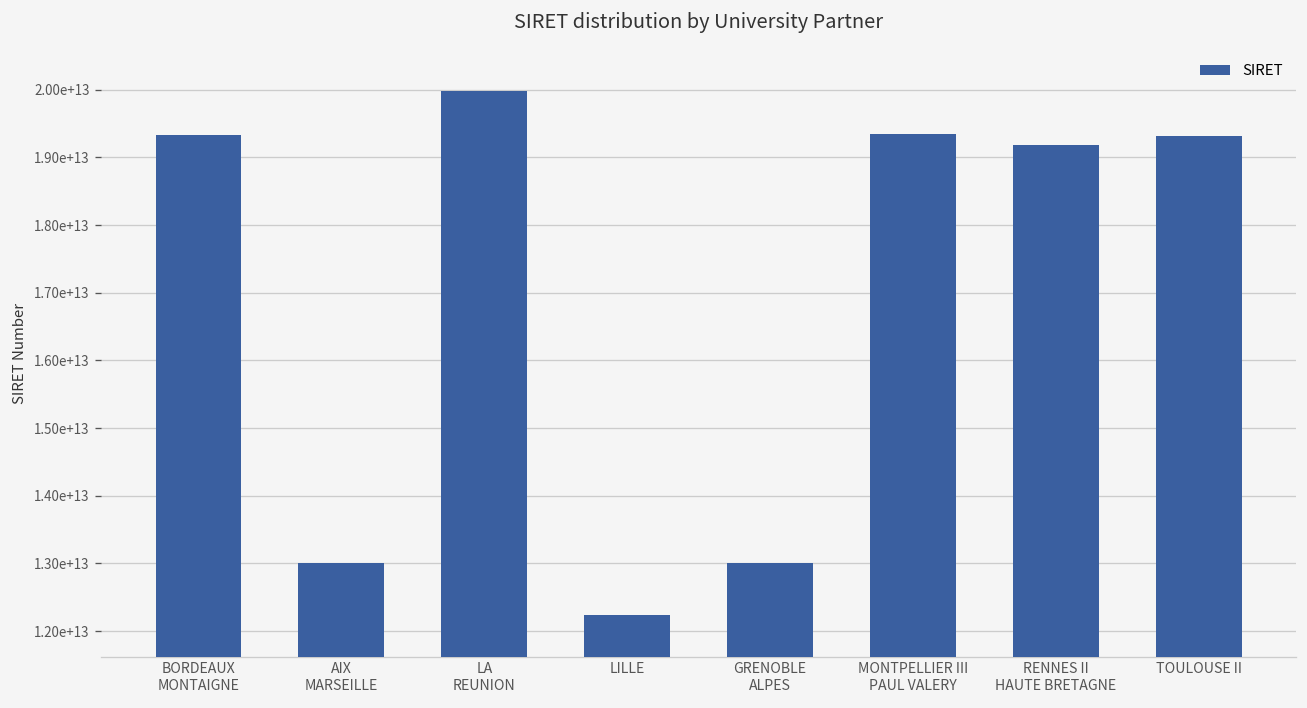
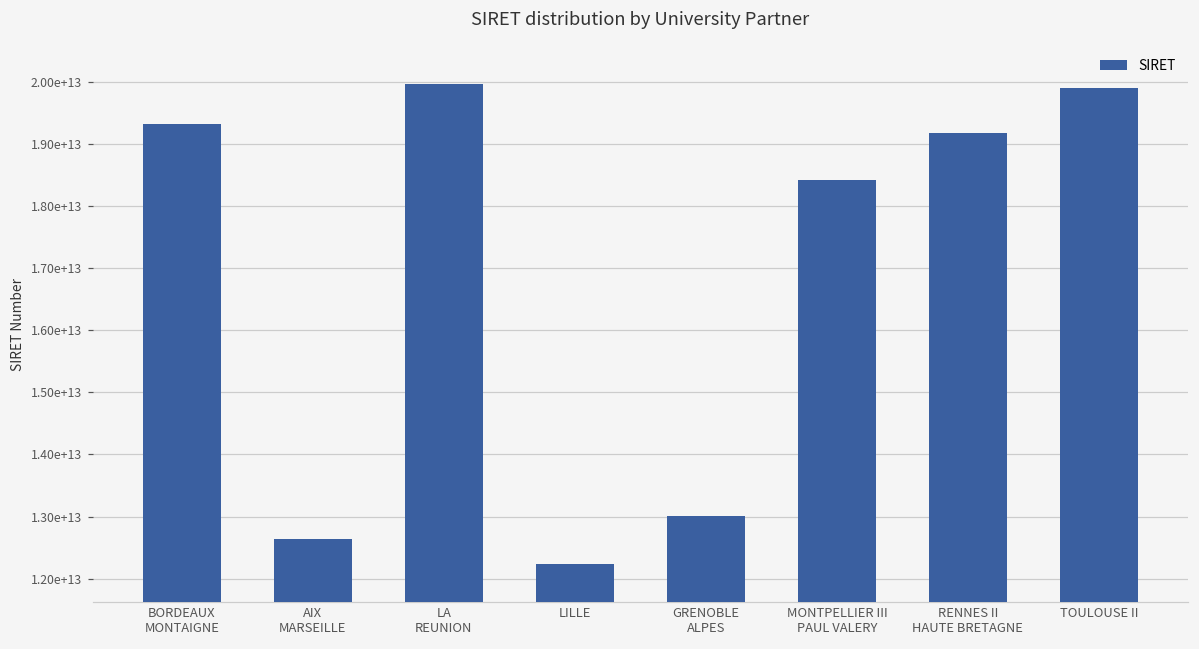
  {
    "BORDEAUX MONTAIGNE": 19300000000000,
-   "AIX MARSEILLE": 13000000000000,
+   "AIX MARSEILLE": 12600000000000,
    "LA REUNION": 20000000000000,
    "LILLE": 12200000000000,
    "GRENOBLE ALPES": 13000000000000,
-   "MONTPELLIER III PAUL VALERY": 19300000000000,
+   "MONTPELLIER III PAUL VALERY": 18400000000000,
    "RENNES II HAUTE BRETAGNE": 19200000000000,
-   "TOULOUSE II": 19300000000000
+   "TOULOUSE II": 19900000000000
  }
